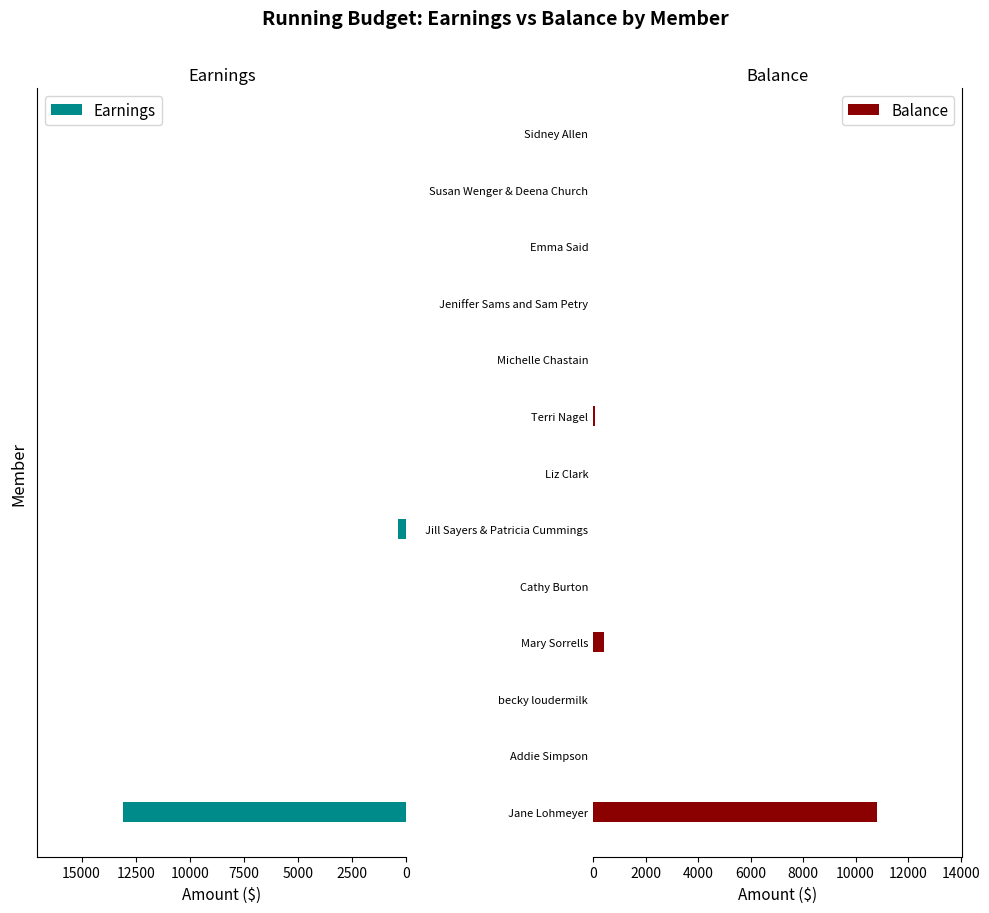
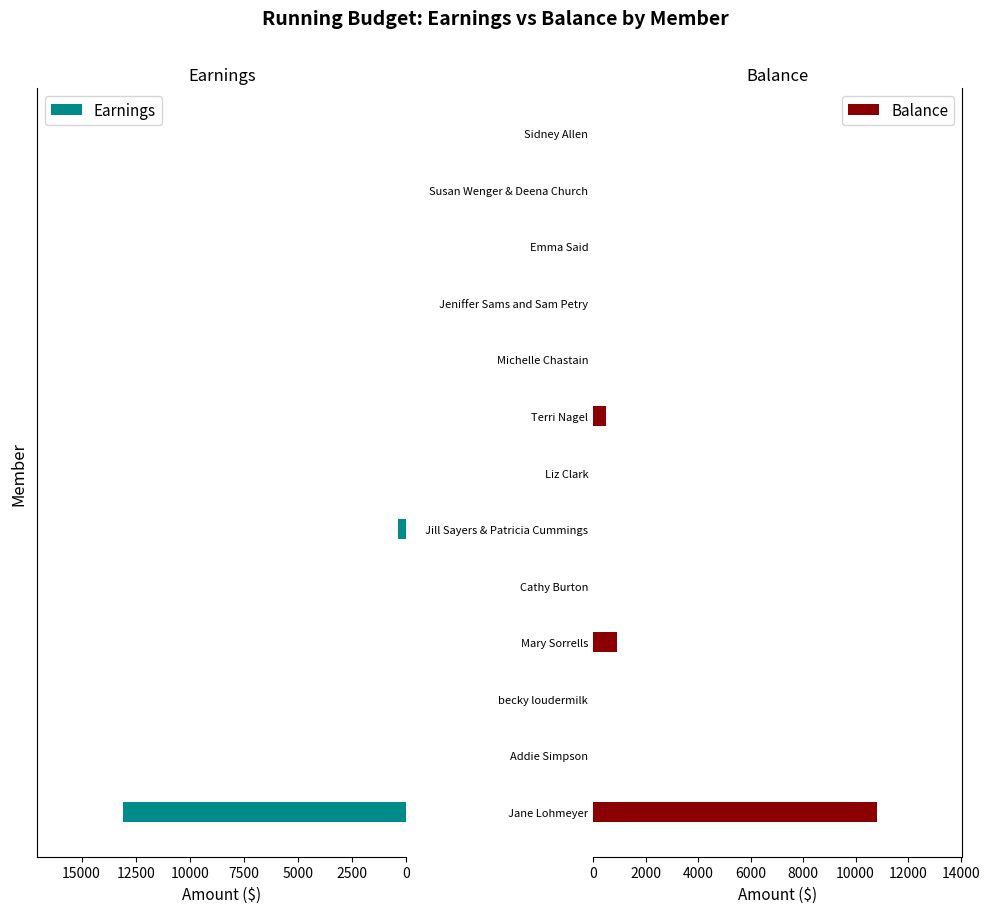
  {
    "Balance": {
      "Sidney Allen": 0,
      "Susan Wenger & Deena Church": 0,
      "Emma Said": 0,
      "Jeniffer Sams and Sam Petry": 0,
      "Michelle Chastain": 0,
-     "Terri Nagel": 100,
+     "Terri Nagel": 500,
      "Liz Clark": 0,
      "Jill Sayers & Patricia Cummings": 0,
      "Cathy Burton": 0,
-     "Mary Sorrells": 400,
+     "Mary Sorrells": 900,
      "becky loudermilk": 0,
      "Addie Simpson": 0,
      "Jane Lohmeyer": 10800
    }
  }
